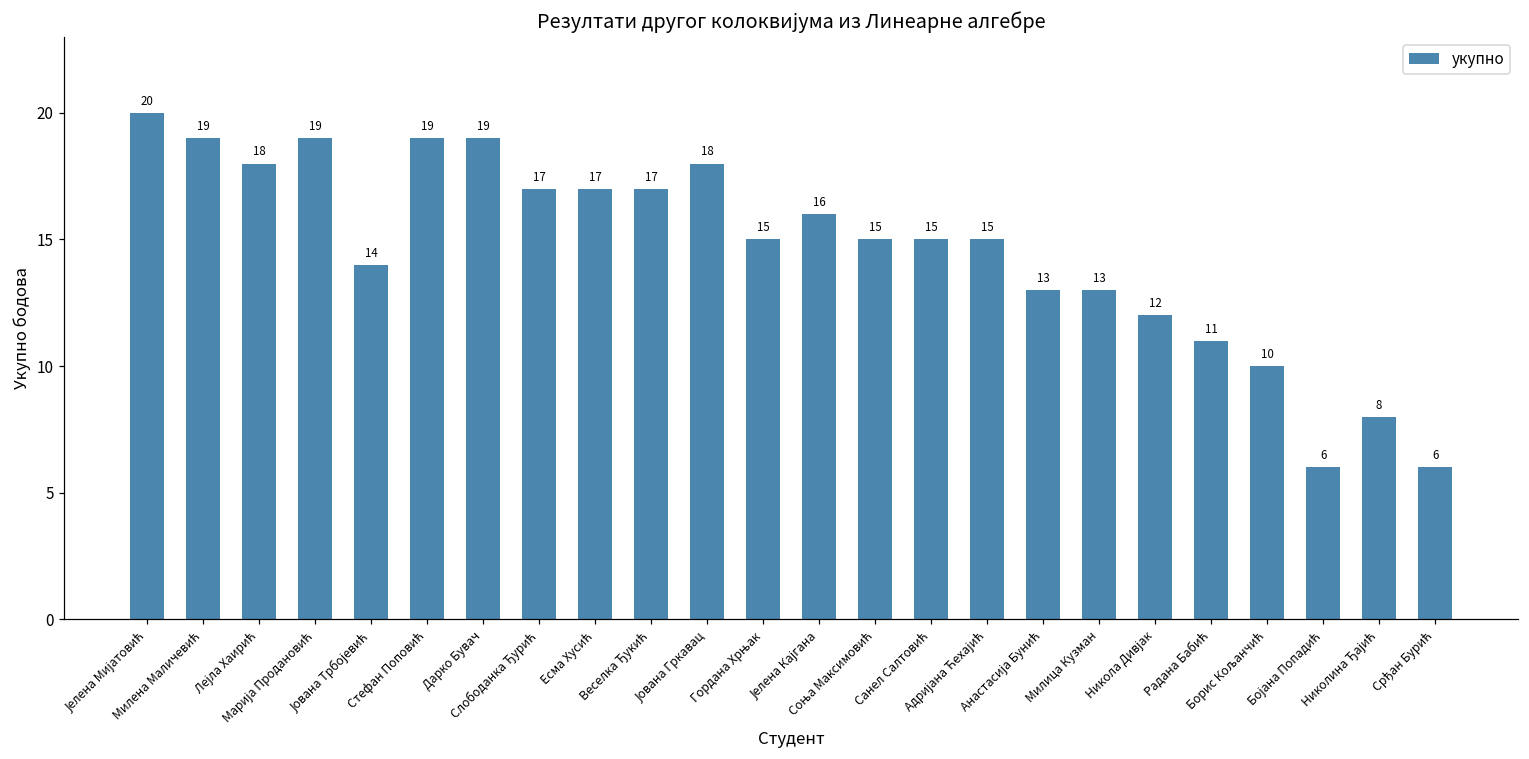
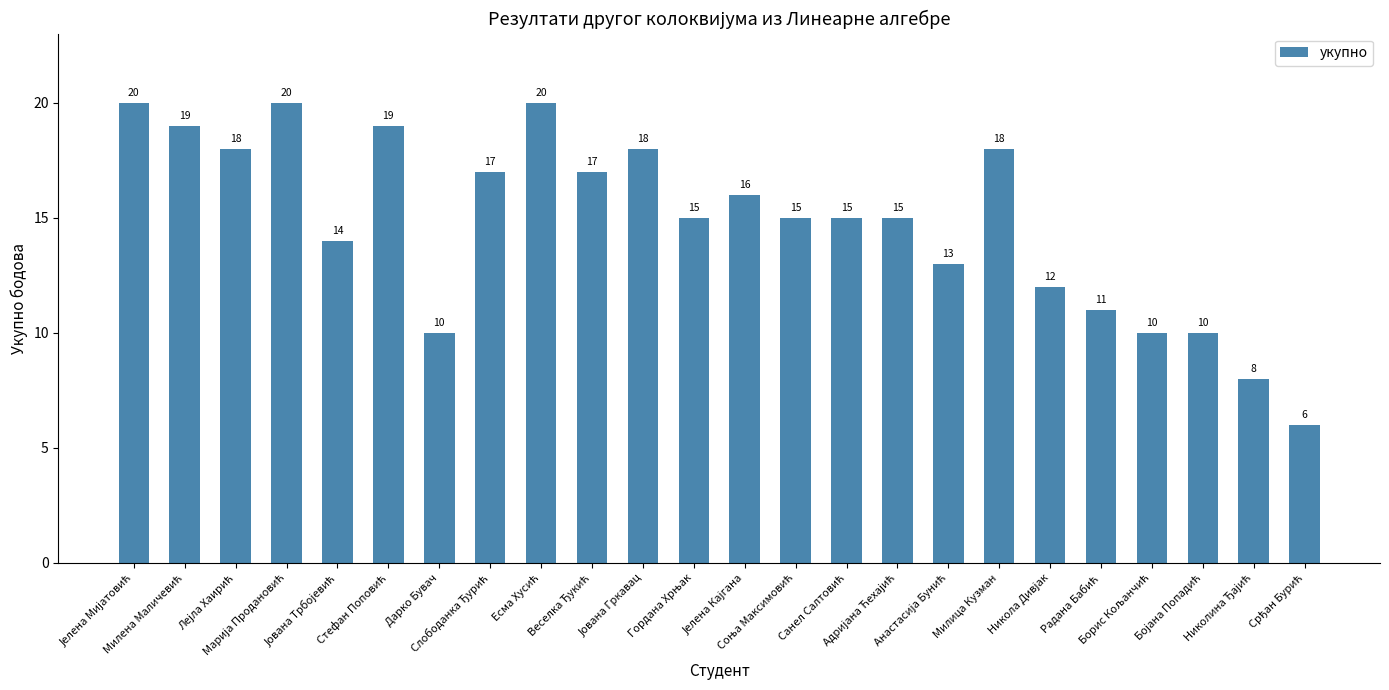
  {
    "Јелена Мијатовић": 20,
    "Милена Маличевић": 19,
    "Лејла Хаирић": 18,
-   "Марија Продановић": 19,
+   "Марија Продановић": 20,
    "Јована Трбојевић": 14,
    "Стефан Поповић": 19,
-   "Дарко Бувач": 19,
+   "Дарко Бувач": 10,
    "Слободанка Ђурић": 17,
-   "Есма Хусић": 17,
+   "Есма Хусић": 20,
    "Веселка Ђукић": 17,
    "Јована Гркавац": 18,
    "Гордана Хрњак": 15,
    "Јелена Кајгана": 16,
    "Соња Максимовић": 15,
    "Санел Салтовић": 15,
    "Адријана Ћехајић": 15,
    "Анастасија Бунић": 13,
-   "Милица Кузман": 13,
+   "Милица Кузман": 18,
    "Никола Дивјак": 12,
    "Радана Бабић": 11,
    "Борис Кољанчић": 10,
-   "Бојана Попадић": 6,
+   "Бојана Попадић": 10,
    "Николина Ђајић": 8,
    "Срђан Бурић": 6
  }
